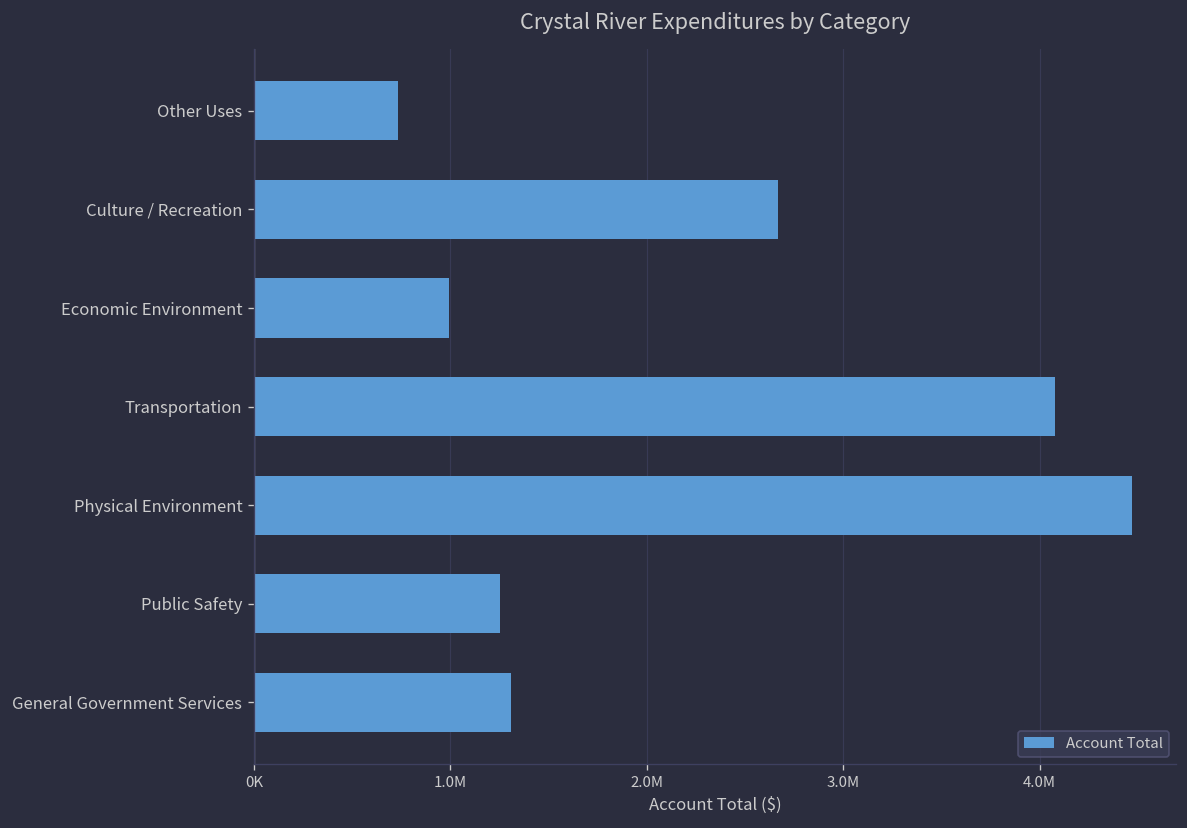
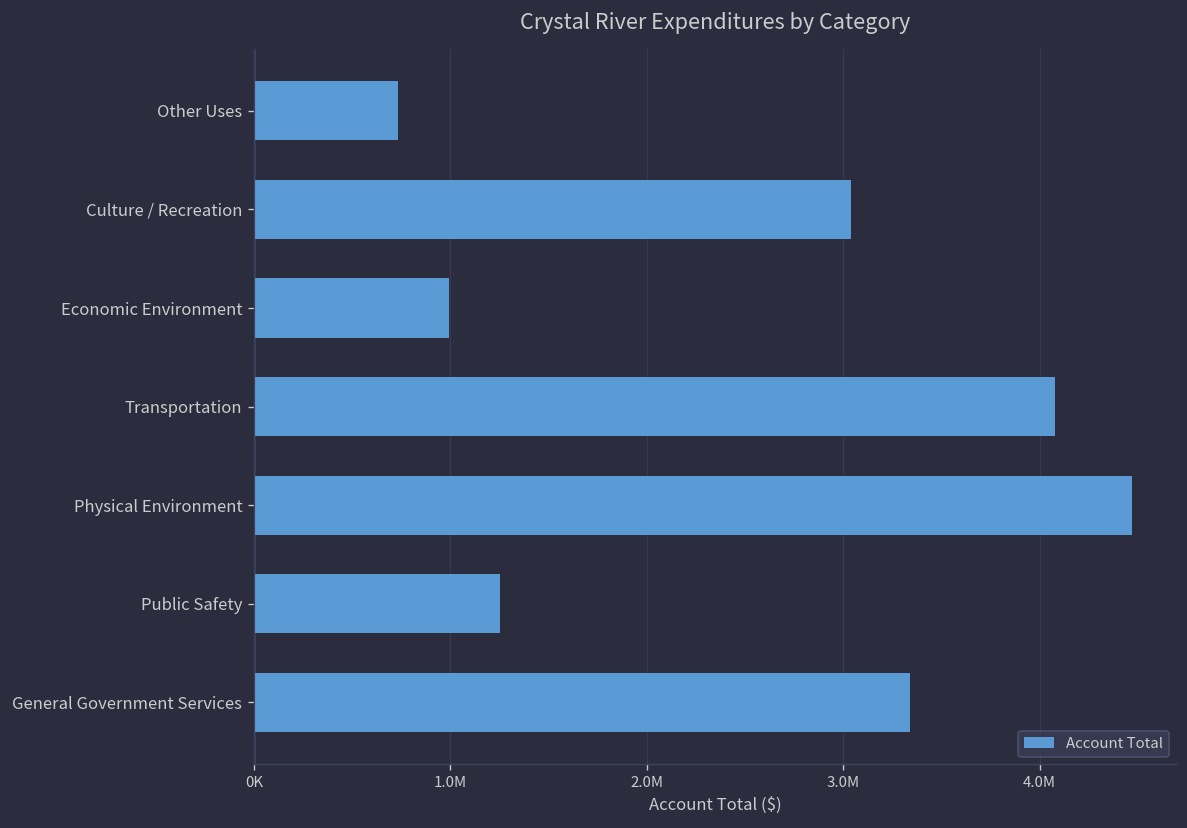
  {
    "Other Uses": 730000,
-   "Culture / Recreation": 2670000,
+   "Culture / Recreation": 3040000,
    "Economic Environment": 990000,
    "Transportation": 4080000,
    "Physical Environment": 4470000,
    "Public Safety": 1250000,
-   "General Government Services": 1310000
+   "General Government Services": 3340000
  }
